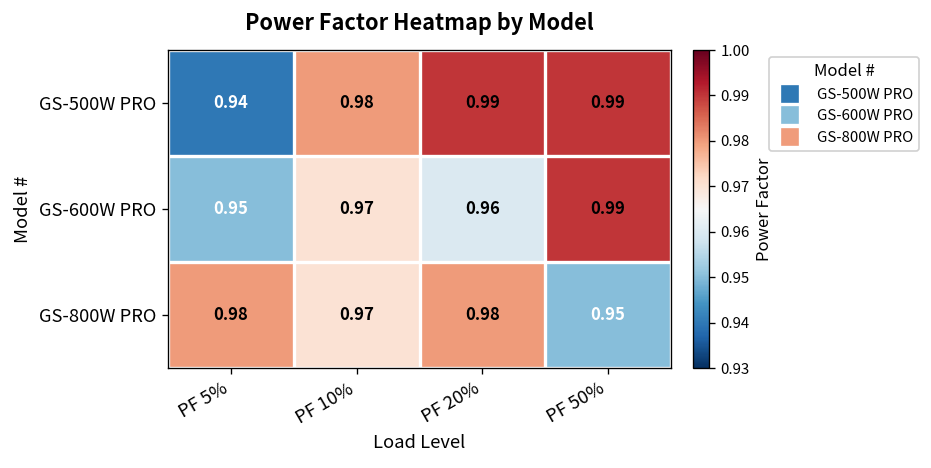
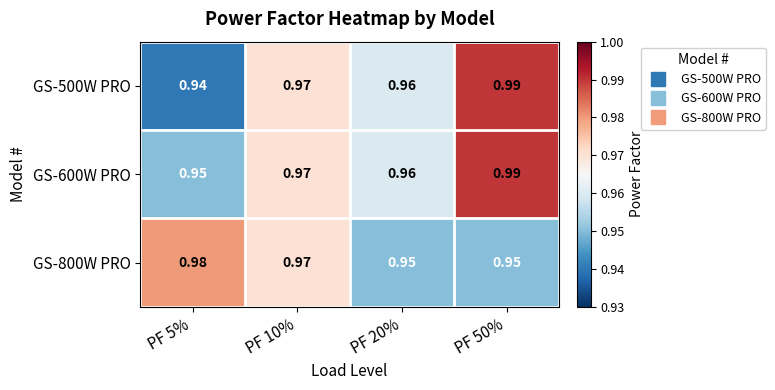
  {
    "GS-500W PRO": {
      "PF 5%": 0.94,
-     "PF 10%": 0.98,
-     "PF 20%": 0.99,
+     "PF 10%": 0.97,
+     "PF 20%": 0.96,
      "PF 50%": 0.99
    },
    "GS-600W PRO": {
      "PF 5%": 0.95,
      "PF 10%": 0.97,
      "PF 20%": 0.96,
      "PF 50%": 0.99
    },
    "GS-800W PRO": {
      "PF 5%": 0.98,
      "PF 10%": 0.97,
-     "PF 20%": 0.98,
+     "PF 20%": 0.95,
      "PF 50%": 0.95
    }
  }
